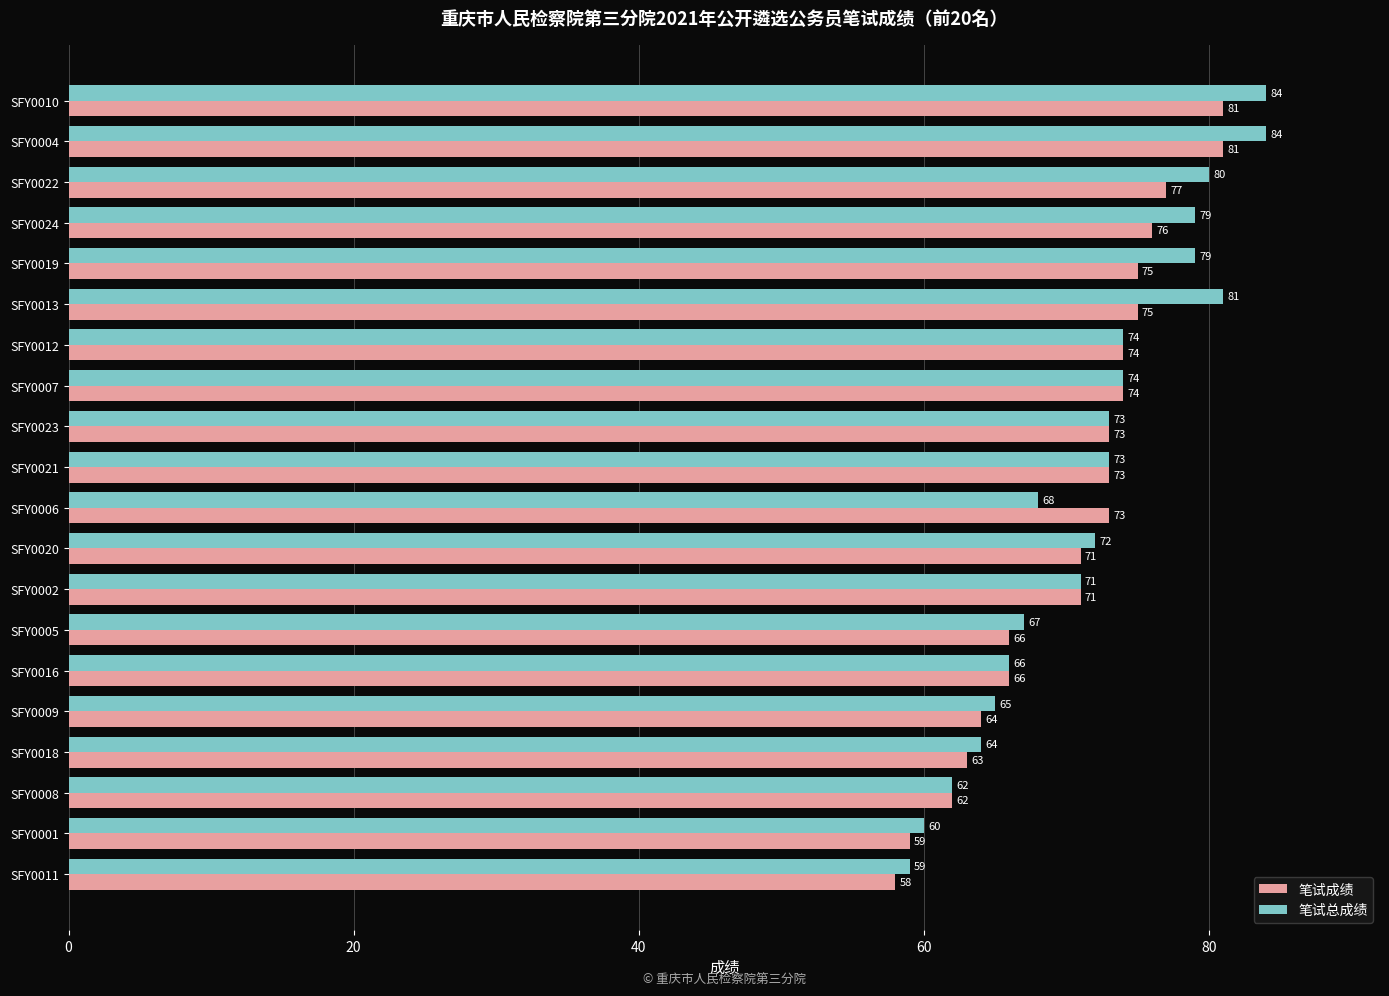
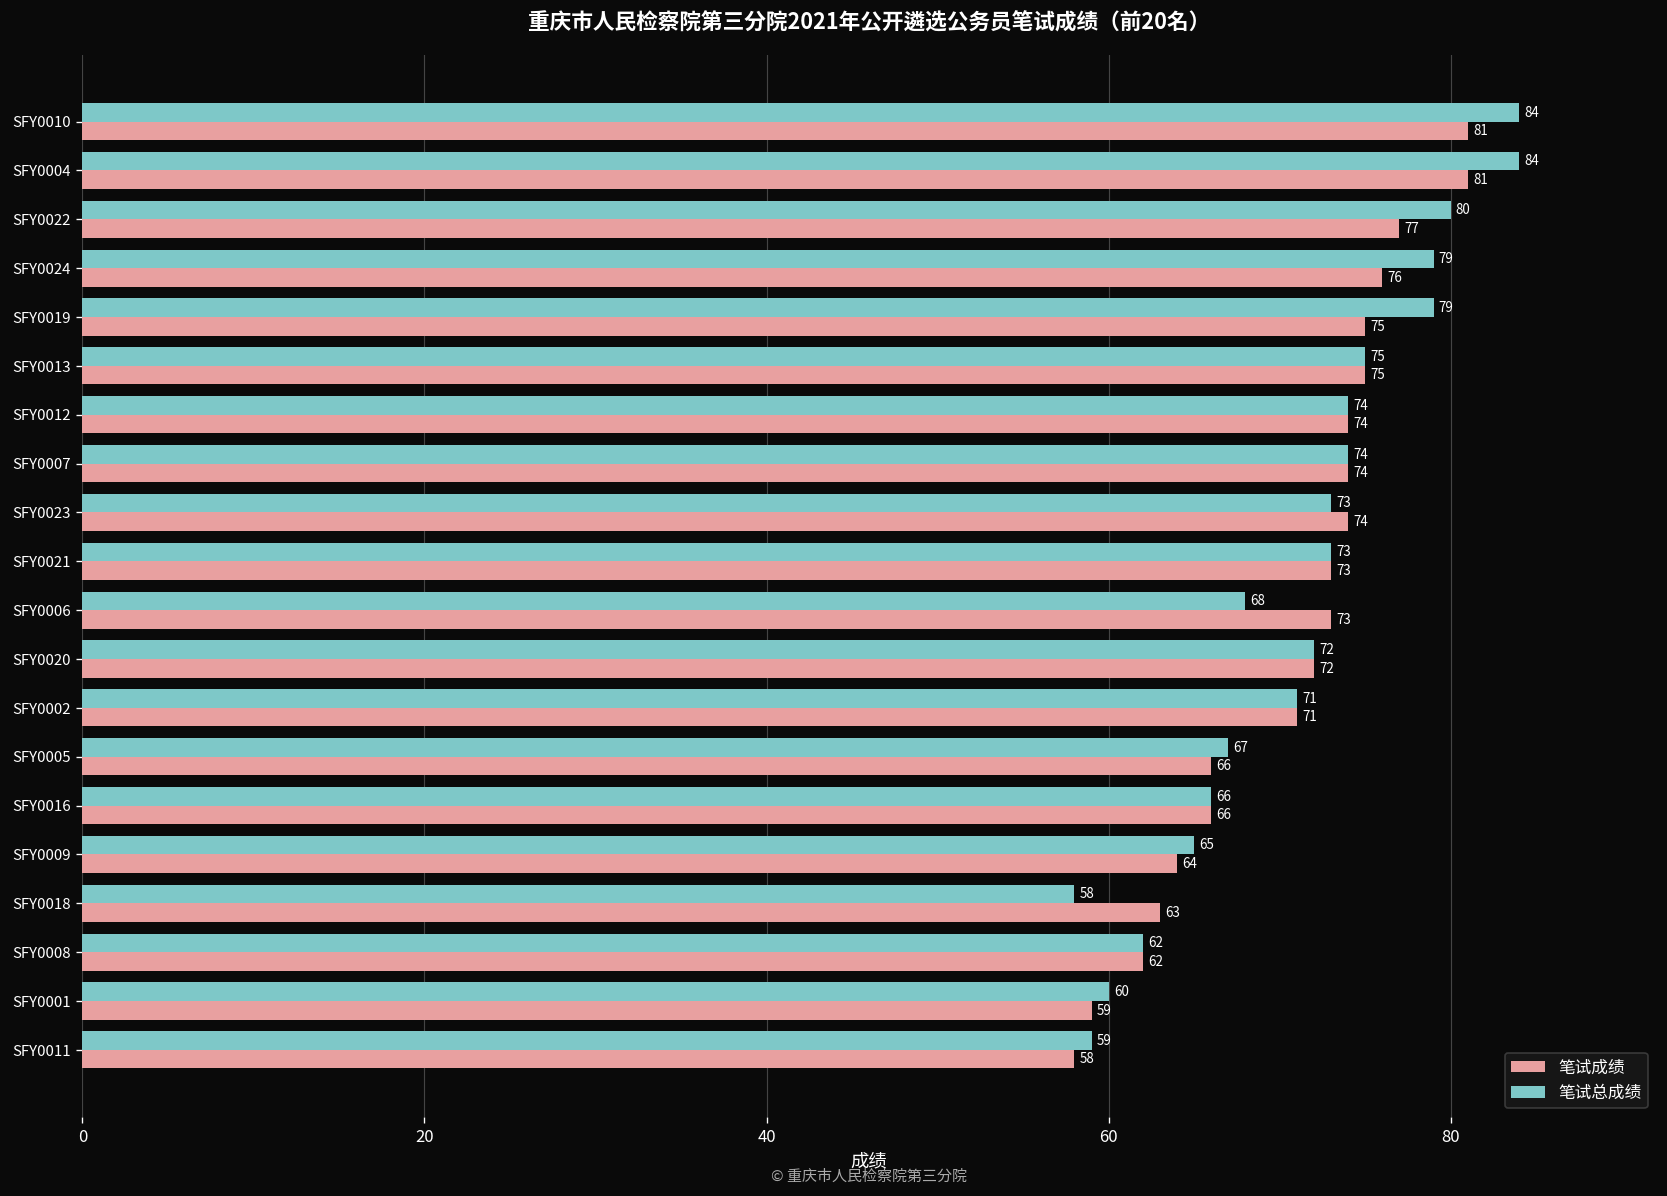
  {
    "笔试成绩": {
      "SFY0010": 81,
      "SFY0004": 81,
      "SFY0022": 77,
      "SFY0024": 76,
      "SFY0019": 75,
      "SFY0013": 75,
      "SFY0012": 74,
      "SFY0007": 74,
-     "SFY0023": 73,
+     "SFY0023": 74,
      "SFY0021": 73,
      "SFY0006": 73,
-     "SFY0020": 71,
+     "SFY0020": 72,
      "SFY0002": 71,
      "SFY0005": 66,
      "SFY0016": 66,
      "SFY0009": 64,
      "SFY0018": 63,
      "SFY0008": 62,
      "SFY0001": 59,
      "SFY0011": 58
    },
    "笔试总成绩": {
      "SFY0010": 84,
      "SFY0004": 84,
      "SFY0022": 80,
      "SFY0024": 79,
      "SFY0019": 79,
-     "SFY0013": 81,
+     "SFY0013": 75,
      "SFY0012": 74,
      "SFY0007": 74,
      "SFY0023": 73,
      "SFY0021": 73,
      "SFY0006": 68,
      "SFY0020": 72,
      "SFY0002": 71,
      "SFY0005": 67,
      "SFY0016": 66,
      "SFY0009": 65,
-     "SFY0018": 64,
+     "SFY0018": 58,
      "SFY0008": 62,
      "SFY0001": 60,
      "SFY0011": 59
    }
  }
